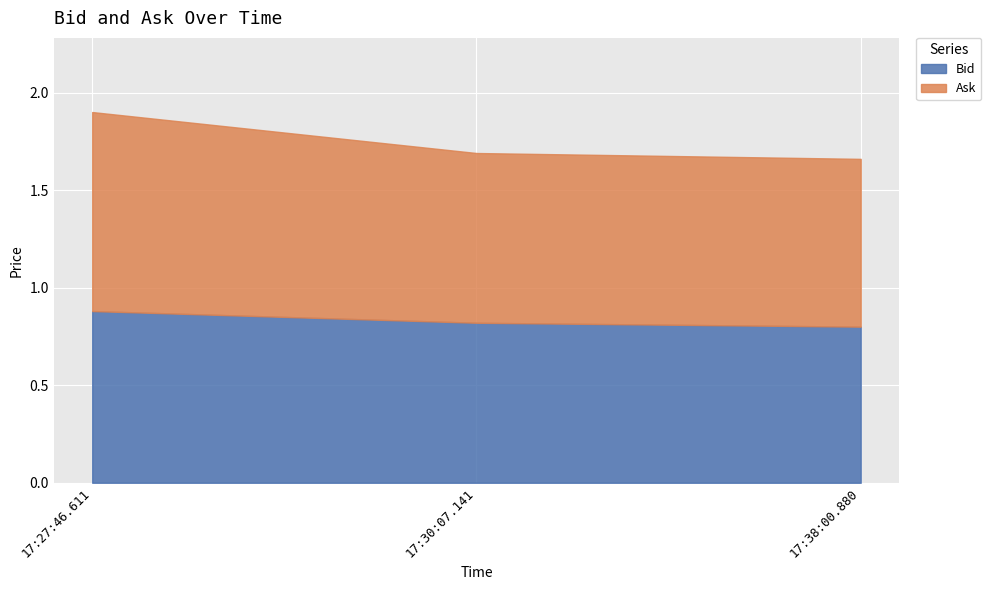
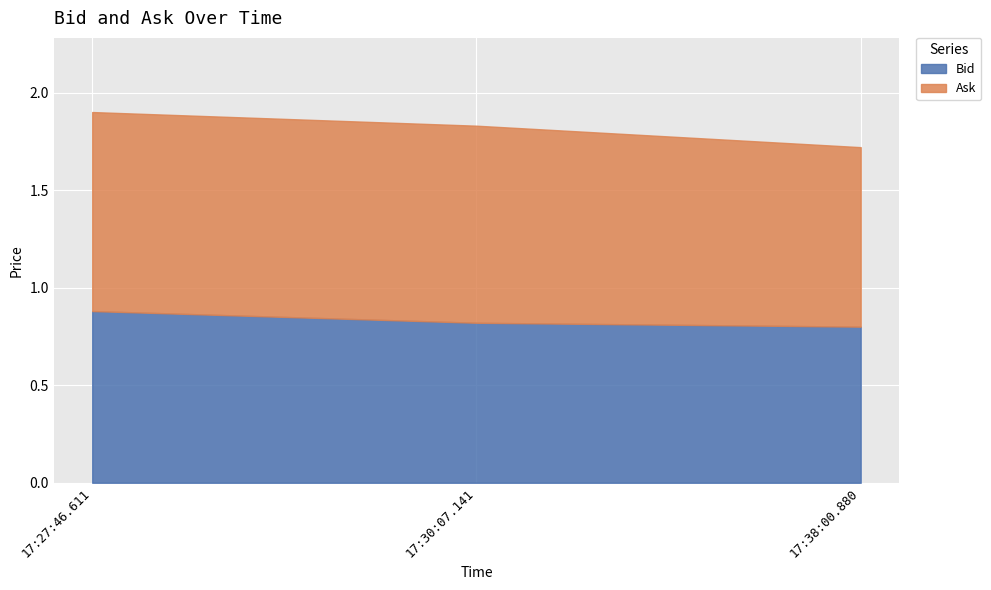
  {
    "Bid": {
      "17:27:46.611": 0.88,
      "17:30:07.141": 0.82,
      "17:38:00.880": 0.80
    },
    "Ask": {
      "17:27:46.611": 1.02,
-     "17:30:07.141": 0.87,
-     "17:38:00.880": 0.86
+     "17:30:07.141": 1.01,
+     "17:38:00.880": 0.92
    }
  }
